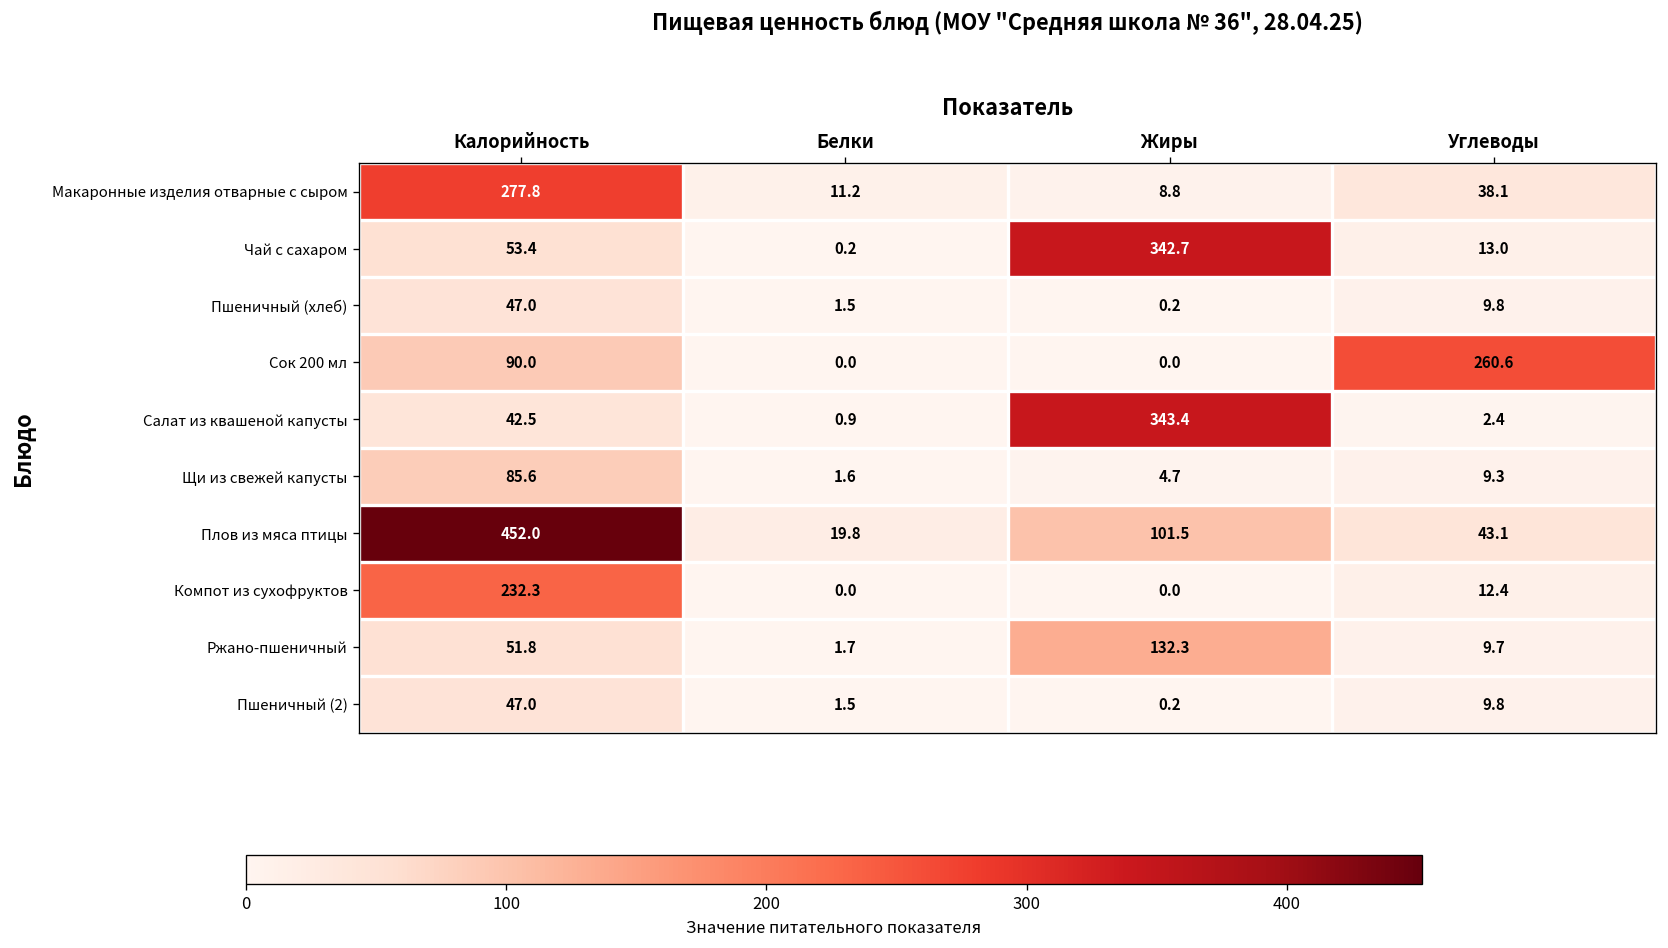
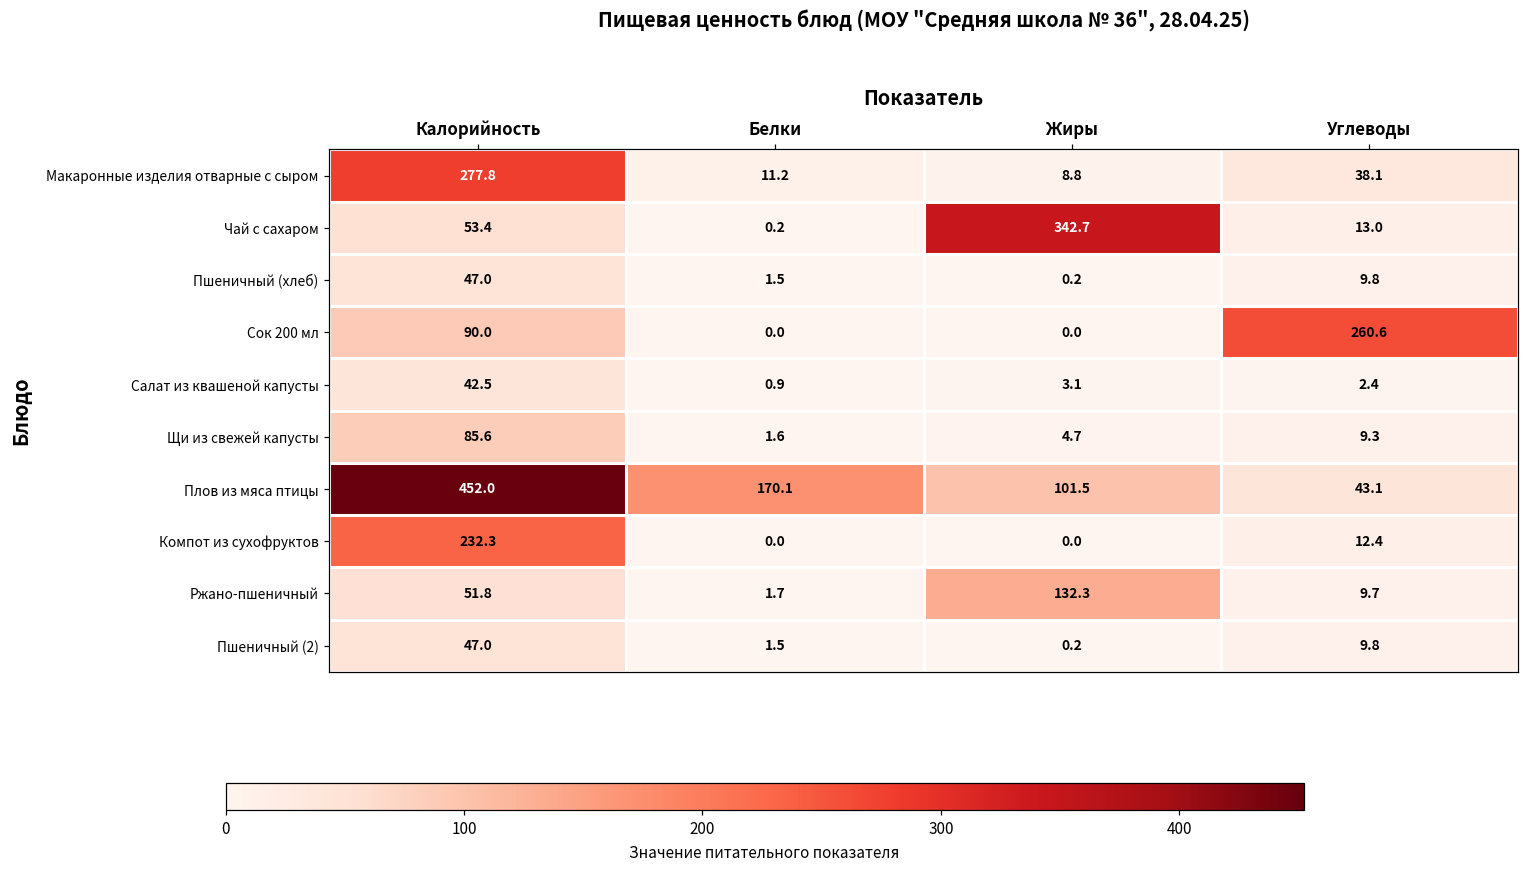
  {
    "Макаронные изделия отварные с сыром": {
      "Калорийность": 277.8,
      "Белки": 11.2,
      "Жиры": 8.8,
      "Углеводы": 38.1
    },
    "Чай с сахаром": {
      "Калорийность": 53.4,
      "Белки": 0.2,
      "Жиры": 342.7,
      "Углеводы": 13.0
    },
    "Пшеничный (хлеб)": {
      "Калорийность": 47.0,
      "Белки": 1.5,
      "Жиры": 0.2,
      "Углеводы": 9.8
    },
    "Сок 200 мл": {
      "Калорийность": 90.0,
      "Белки": 0.0,
      "Жиры": 0.0,
      "Углеводы": 260.6
    },
    "Салат из квашеной капусты": {
      "Калорийность": 42.5,
      "Белки": 0.9,
-     "Жиры": 343.4,
+     "Жиры": 3.1,
      "Углеводы": 2.4
    },
    "Щи из свежей капусты": {
      "Калорийность": 85.6,
      "Белки": 1.6,
      "Жиры": 4.7,
      "Углеводы": 9.3
    },
    "Плов из мяса птицы": {
      "Калорийность": 452.0,
-     "Белки": 19.8,
+     "Белки": 170.1,
      "Жиры": 101.5,
      "Углеводы": 43.1
    },
    "Компот из сухофруктов": {
      "Калорийность": 232.3,
      "Белки": 0.0,
      "Жиры": 0.0,
      "Углеводы": 12.4
    },
    "Ржано-пшеничный": {
      "Калорийность": 51.8,
      "Белки": 1.7,
      "Жиры": 132.3,
      "Углеводы": 9.7
    },
    "Пшеничный (2)": {
      "Калорийность": 47.0,
      "Белки": 1.5,
      "Жиры": 0.2,
      "Углеводы": 9.8
    }
  }
